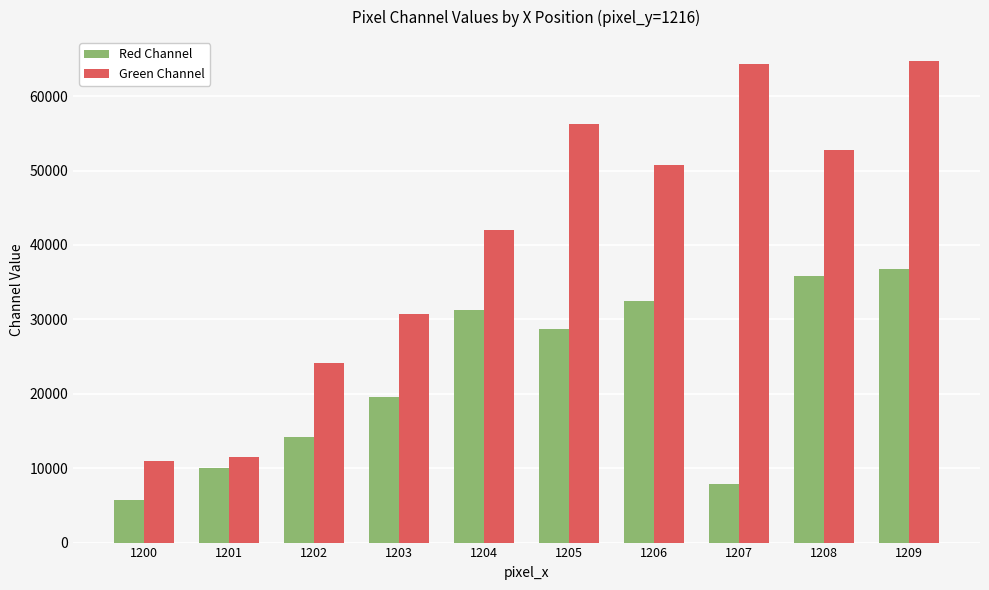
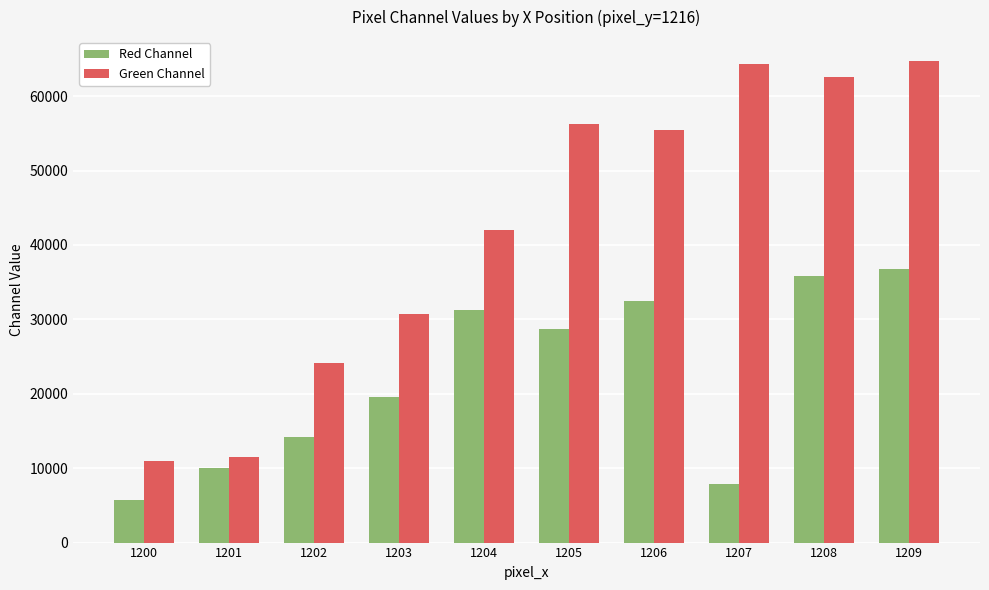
  {
    "Red Channel": {
      "1200": 6000,
      "1201": 10000,
      "1202": 14000,
      "1203": 20000,
      "1204": 31000,
      "1205": 29000,
      "1206": 32000,
      "1207": 8000,
      "1208": 36000,
      "1209": 37000
    },
    "Green Channel": {
      "1200": 11000,
      "1201": 11000,
      "1202": 24000,
      "1203": 31000,
      "1204": 42000,
      "1205": 56000,
-     "1206": 51000,
+     "1206": 55000,
      "1207": 64000,
-     "1208": 53000,
+     "1208": 63000,
      "1209": 65000
    }
  }
